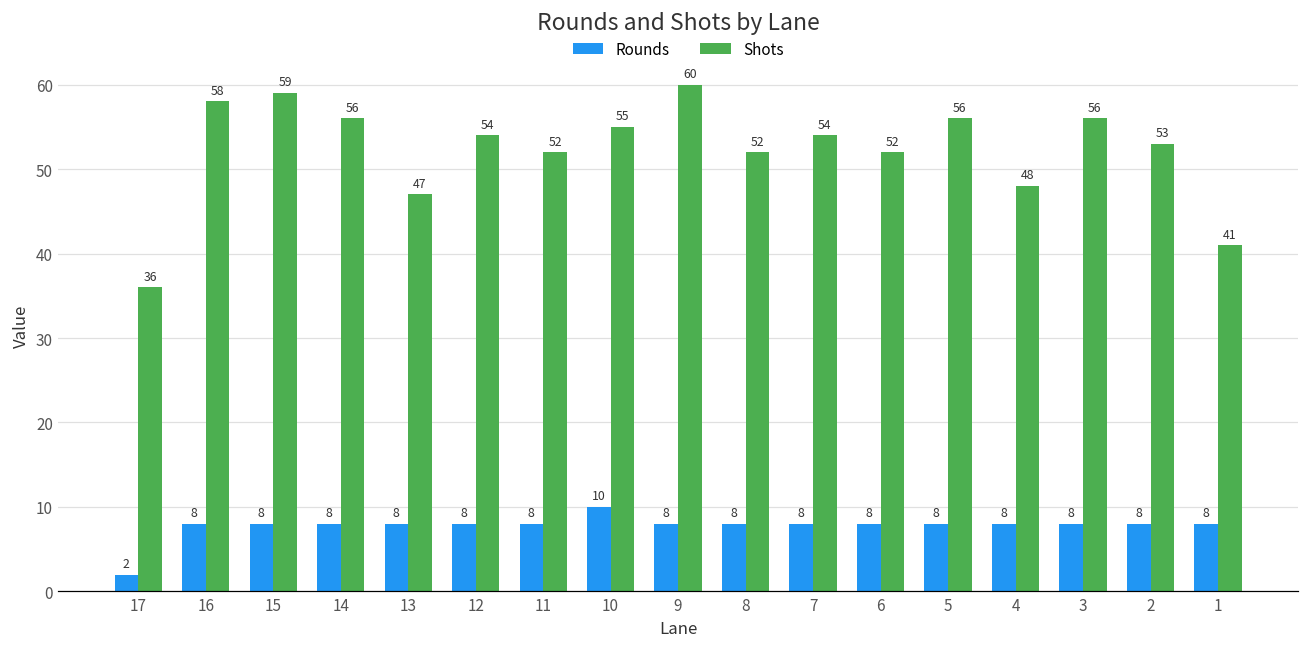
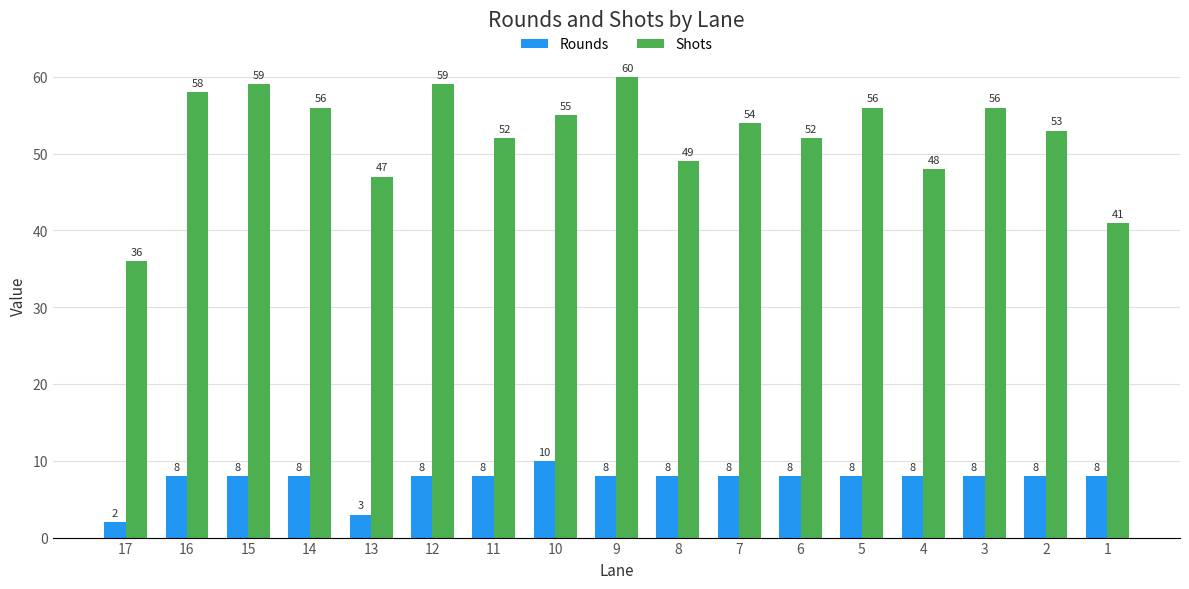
  {
    "Rounds": {
      "17": 2,
      "16": 8,
      "15": 8,
      "14": 8,
-     "13": 8,
+     "13": 3,
      "12": 8,
      "11": 8,
      "10": 10,
      "9": 8,
      "8": 8,
      "7": 8,
      "6": 8,
      "5": 8,
      "4": 8,
      "3": 8,
      "2": 8,
      "1": 8
    },
    "Shots": {
      "17": 36,
      "16": 58,
      "15": 59,
      "14": 56,
      "13": 47,
-     "12": 54,
+     "12": 59,
      "11": 52,
      "10": 55,
      "9": 60,
-     "8": 52,
+     "8": 49,
      "7": 54,
      "6": 52,
      "5": 56,
      "4": 48,
      "3": 56,
      "2": 53,
      "1": 41
    }
  }
